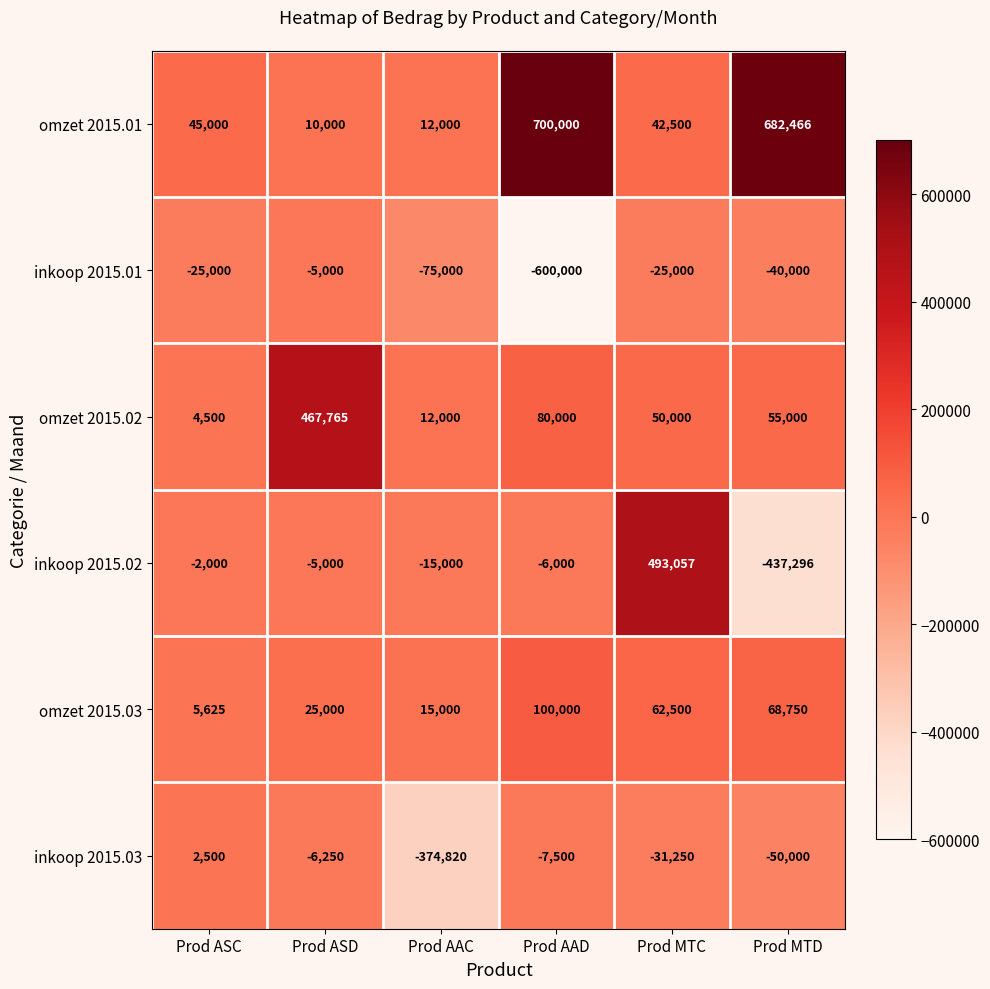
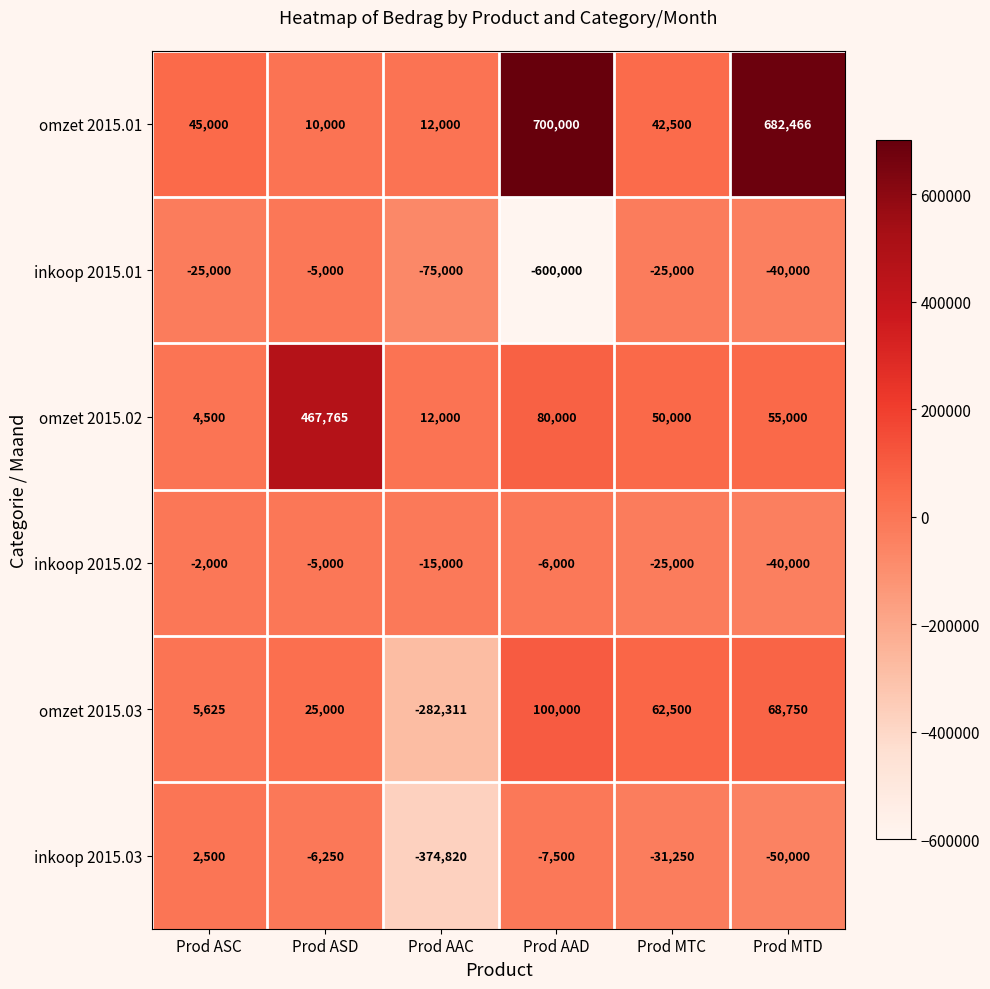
  {
    "omzet 2015.01": {
      "Prod ASC": "45,000",
      "Prod ASD": "10,000",
      "Prod AAC": "12,000",
      "Prod AAD": "700,000",
      "Prod MTC": "42,500",
      "Prod MTD": "682,466"
    },
    "inkoop 2015.01": {
      "Prod ASC": "-25,000",
      "Prod ASD": "-5,000",
      "Prod AAC": "-75,000",
      "Prod AAD": "-600,000",
      "Prod MTC": "-25,000",
      "Prod MTD": "-40,000"
    },
    "omzet 2015.02": {
      "Prod ASC": "4,500",
      "Prod ASD": "467,765",
      "Prod AAC": "12,000",
      "Prod AAD": "80,000",
      "Prod MTC": "50,000",
      "Prod MTD": "55,000"
    },
    "inkoop 2015.02": {
      "Prod ASC": "-2,000",
      "Prod ASD": "-5,000",
      "Prod AAC": "-15,000",
      "Prod AAD": "-6,000",
-     "Prod MTC": "493,057",
-     "Prod MTD": "-437,296"
+     "Prod MTC": "-25,000",
+     "Prod MTD": "-40,000"
    },
    "omzet 2015.03": {
      "Prod ASC": "5,625",
      "Prod ASD": "25,000",
-     "Prod AAC": "15,000",
+     "Prod AAC": "-282,311",
      "Prod AAD": "100,000",
      "Prod MTC": "62,500",
      "Prod MTD": "68,750"
    },
    "inkoop 2015.03": {
      "Prod ASC": "2,500",
      "Prod ASD": "-6,250",
      "Prod AAC": "-374,820",
      "Prod AAD": "-7,500",
      "Prod MTC": "-31,250",
      "Prod MTD": "-50,000"
    }
  }
